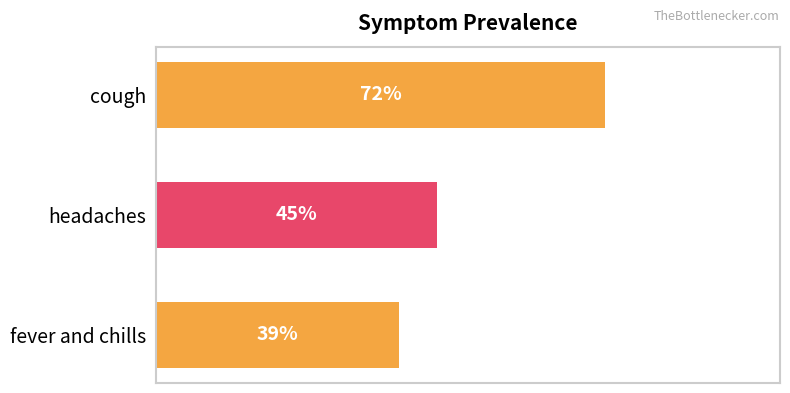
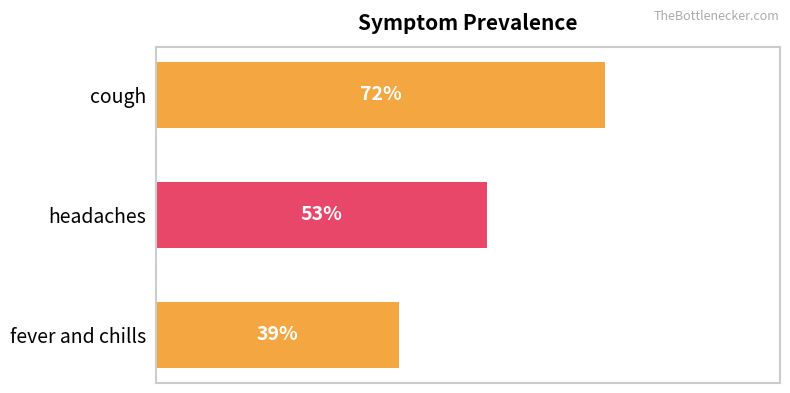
  {
    "cough": "72%",
-   "headaches": "45%",
+   "headaches": "53%",
    "fever and chills": "39%"
  }
